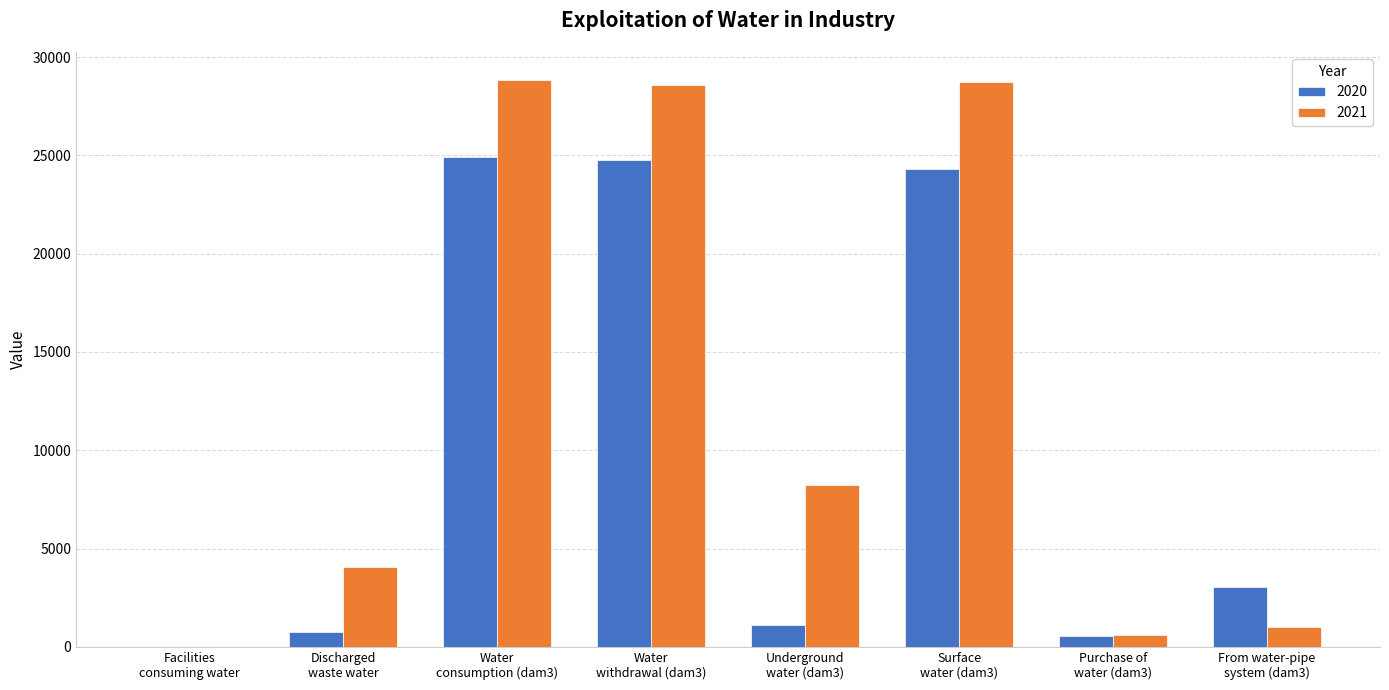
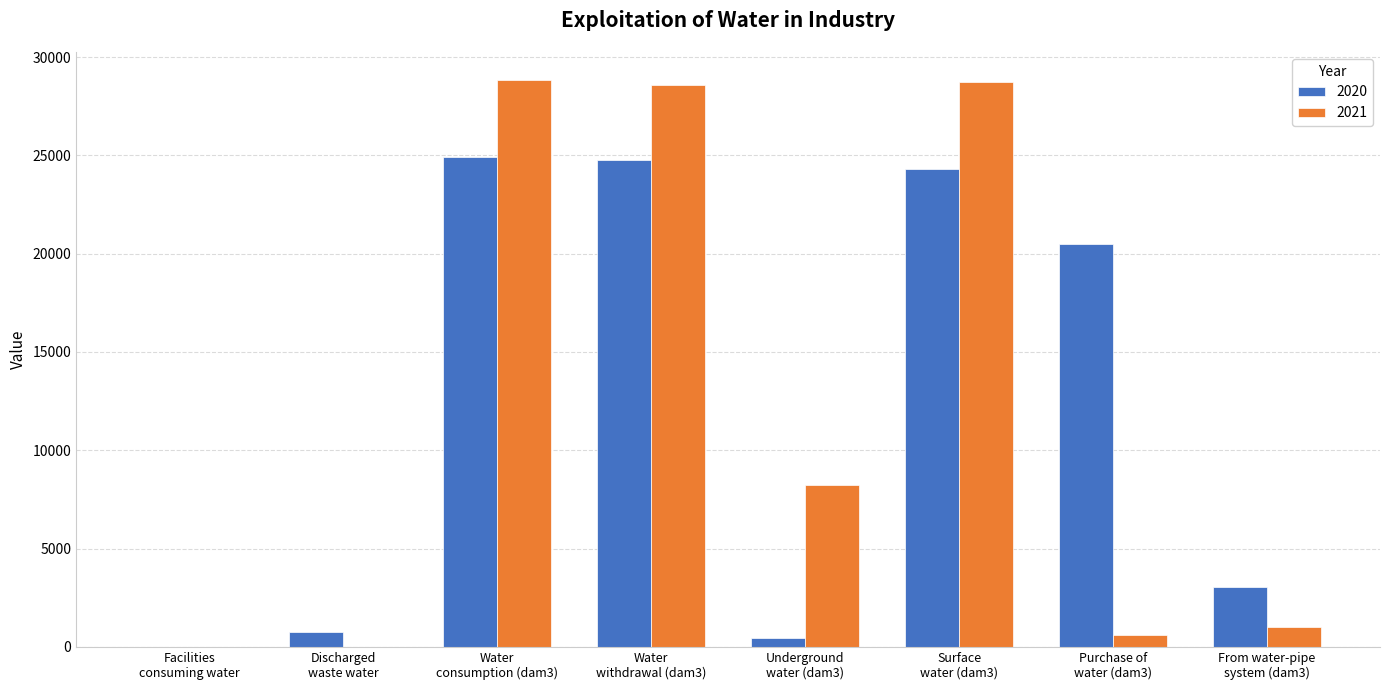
  {
    "2020": {
      "Discharged waste water": 700,
      "Water consumption (dam3)": 24900,
      "Water withdrawal (dam3)": 24700,
-     "Underground water (dam3)": 1100,
+     "Underground water (dam3)": 500,
      "Surface water (dam3)": 24300,
-     "Purchase of water (dam3)": 600,
+     "Purchase of water (dam3)": 20500,
      "From water-pipe system (dam3)": 3000
    },
    "2021": {
-     "Discharged waste water": 4100,
+     "Discharged waste water": 0,
      "Water consumption (dam3)": 28800,
      "Water withdrawal (dam3)": 28600,
      "Underground water (dam3)": 8300,
      "Surface water (dam3)": 28700,
      "Purchase of water (dam3)": 600,
      "From water-pipe system (dam3)": 1000
    }
  }
